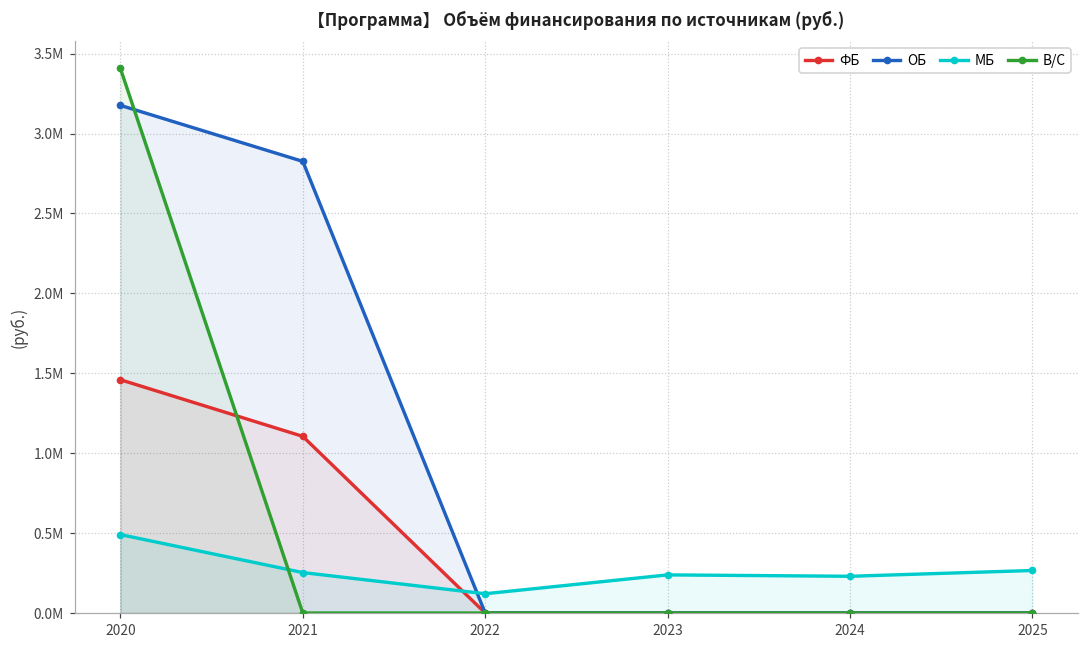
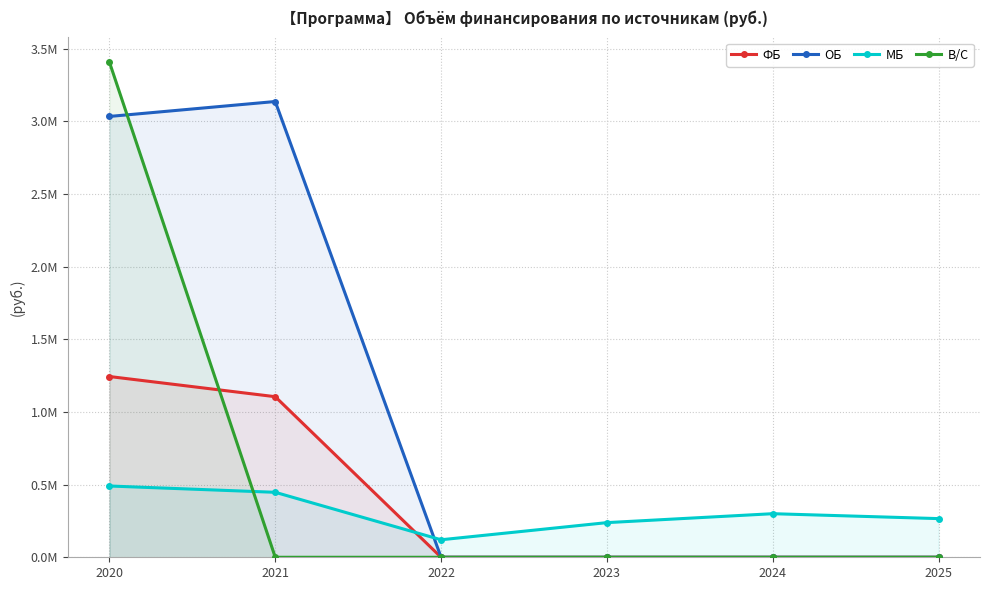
  {
    "ФБ": {
-     "2020": 1460000,
+     "2020": 1240000,
      "2021": 1110000
    },
    "ОБ": {
-     "2020": 3180000,
-     "2021": 2830000
+     "2020": 3030000,
+     "2021": 3140000
    },
    "МБ": {
      "2020": 490000,
-     "2021": 250000,
+     "2021": 450000,
      "2022": 120000,
      "2023": 240000,
-     "2024": 230000,
+     "2024": 300000,
      "2025": 270000
    },
    "В/С": {
      "2020": 3410000,
      "2021": 0
    }
  }
